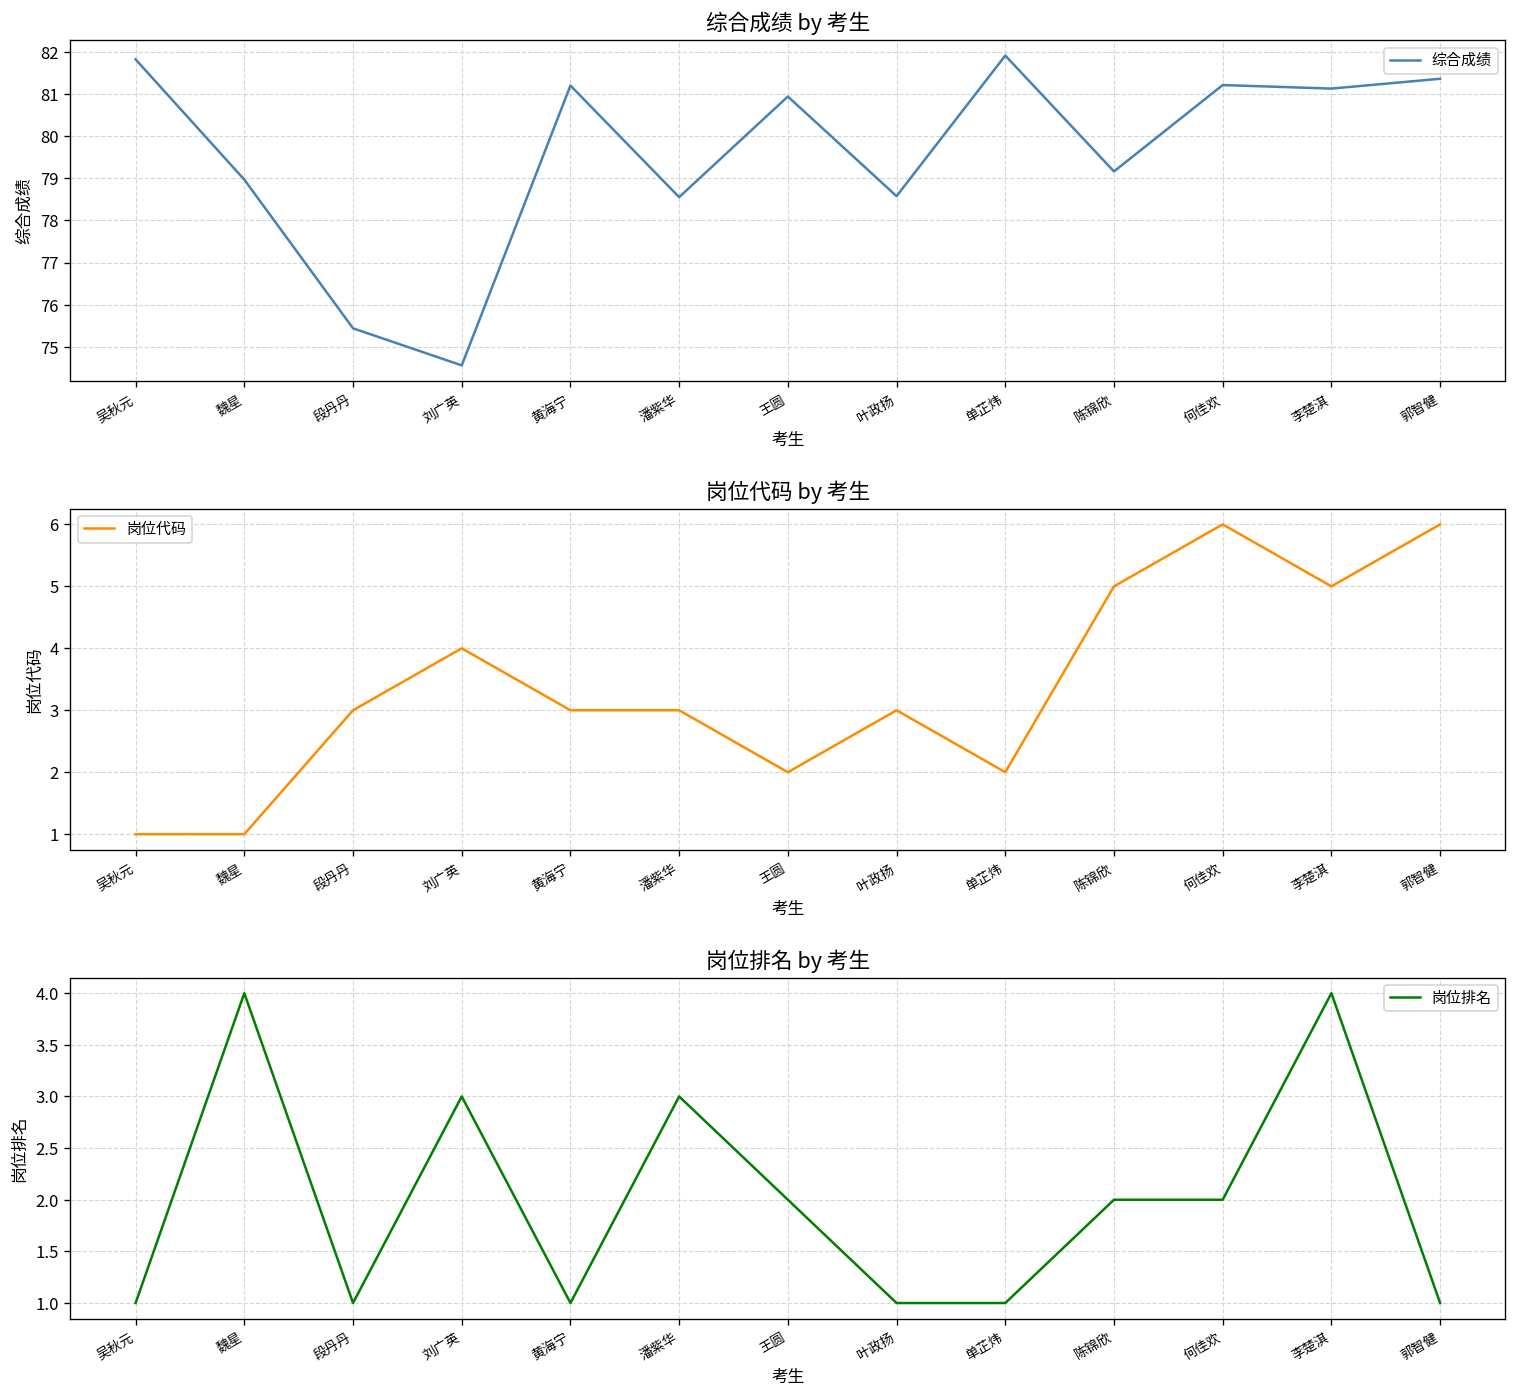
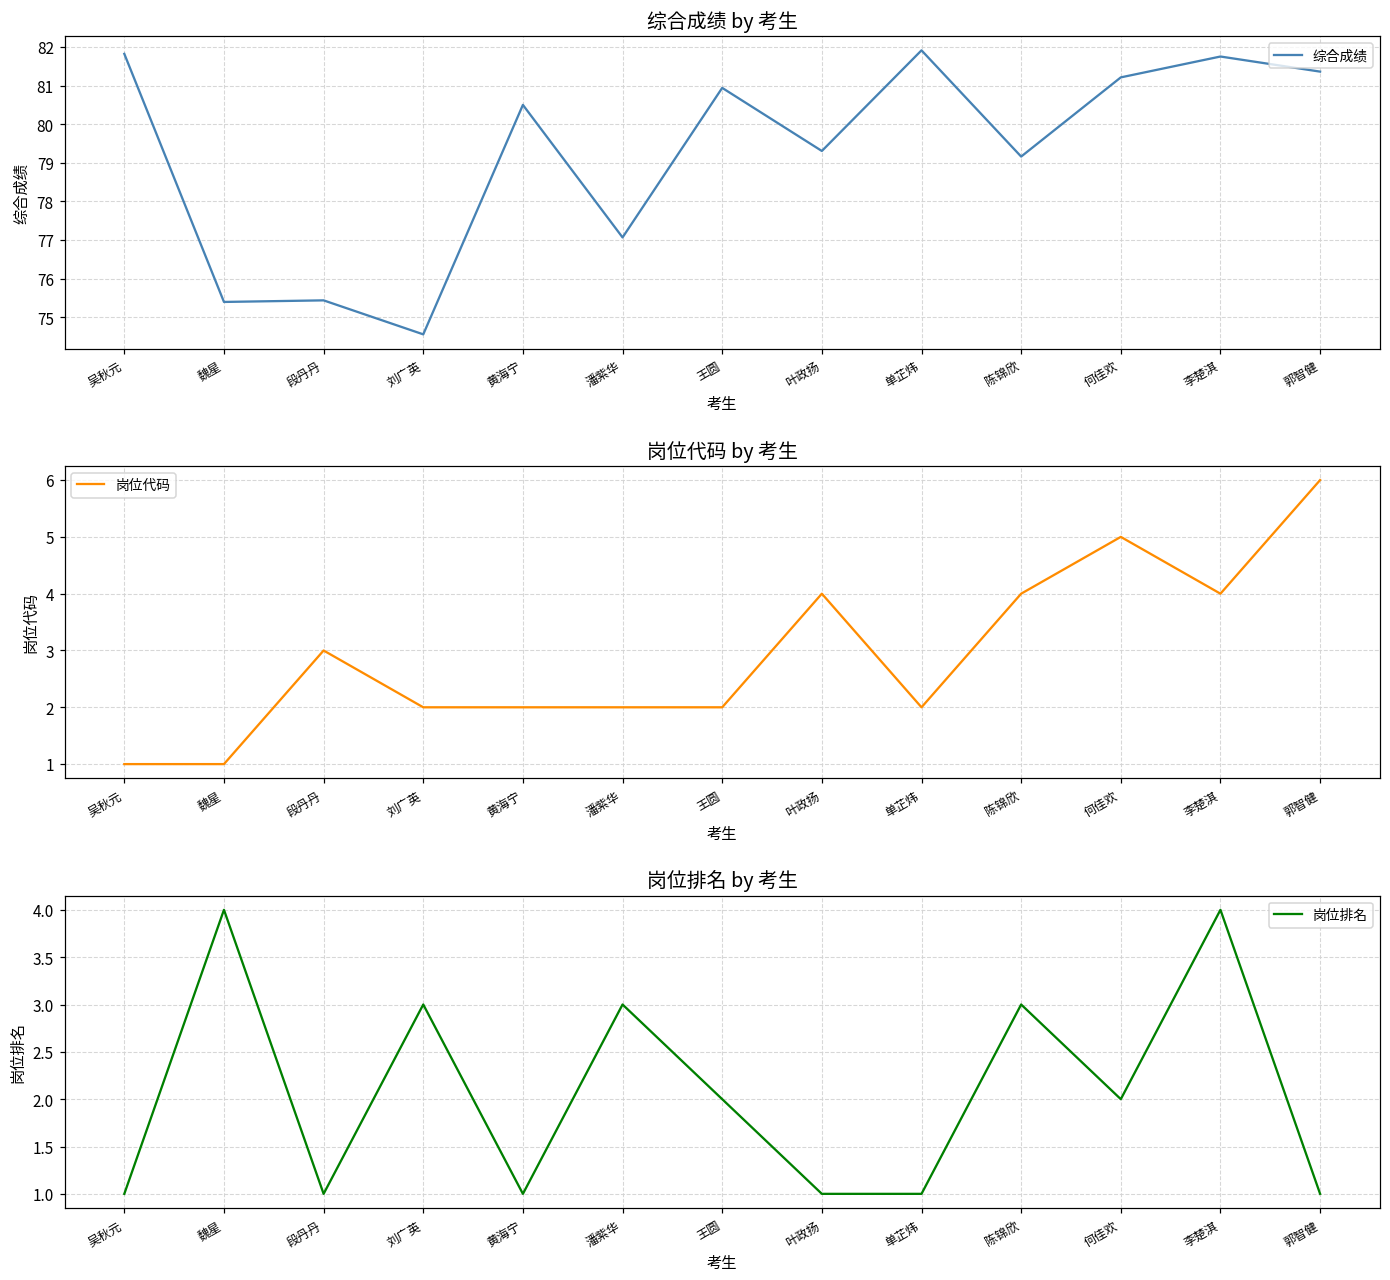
  {
    "综合成绩 by 考生": {
      "吴秋元": 81.8,
-     "魏星": 79.0,
+     "魏星": 75.4,
      "段丹丹": 75.4,
      "刘广英": 74.6,
-     "黄海宁": 81.2,
-     "潘紫华": 78.6,
+     "黄海宁": 80.5,
+     "潘紫华": 77.1,
      "王圆": 80.9,
-     "叶政扬": 78.6,
+     "叶政扬": 79.3,
      "单芷炜": 81.9,
      "陈锦欣": 79.2,
      "何佳欢": 81.2,
-     "李楚淇": 81.1,
+     "李楚淇": 81.8,
      "郭智健": 81.4
    },
    "岗位代码 by 考生": {
      "吴秋元": 1,
      "魏星": 1,
      "段丹丹": 3,
-     "刘广英": 4,
-     "黄海宁": 3,
-     "潘紫华": 3,
+     "刘广英": 2,
+     "黄海宁": 2,
+     "潘紫华": 2,
      "王圆": 2,
-     "叶政扬": 3,
+     "叶政扬": 4,
      "单芷炜": 2,
-     "陈锦欣": 5,
-     "何佳欢": 6,
-     "李楚淇": 5,
+     "陈锦欣": 4,
+     "何佳欢": 5,
+     "李楚淇": 4,
      "郭智健": 6
    },
    "岗位排名 by 考生": {
      "吴秋元": 1,
      "魏星": 4,
      "段丹丹": 1,
      "刘广英": 3,
      "黄海宁": 1,
      "潘紫华": 3,
      "王圆": 2,
      "叶政扬": 1,
      "单芷炜": 1,
-     "陈锦欣": 2,
+     "陈锦欣": 3,
      "何佳欢": 2,
      "李楚淇": 4,
      "郭智健": 1
    }
  }
